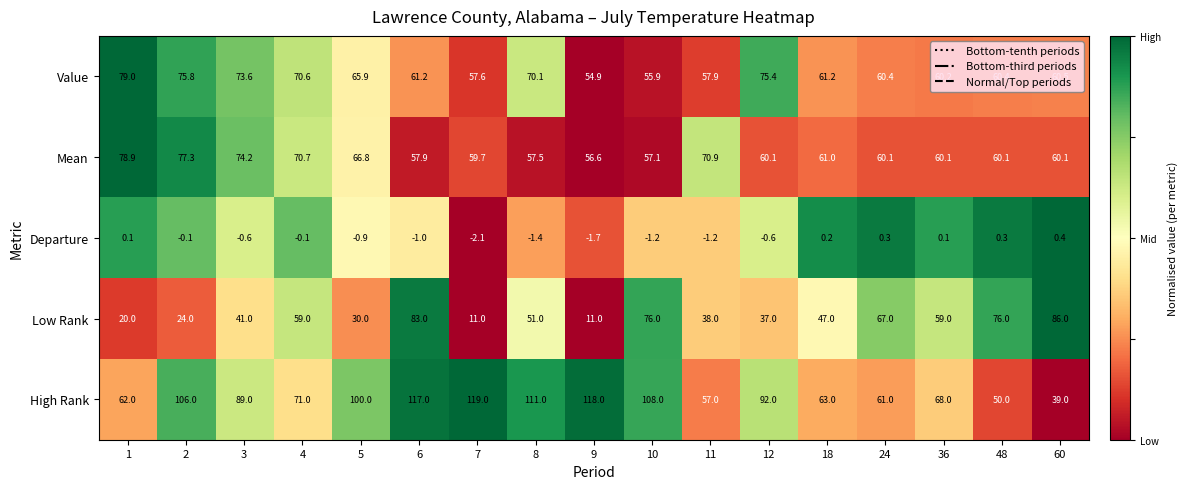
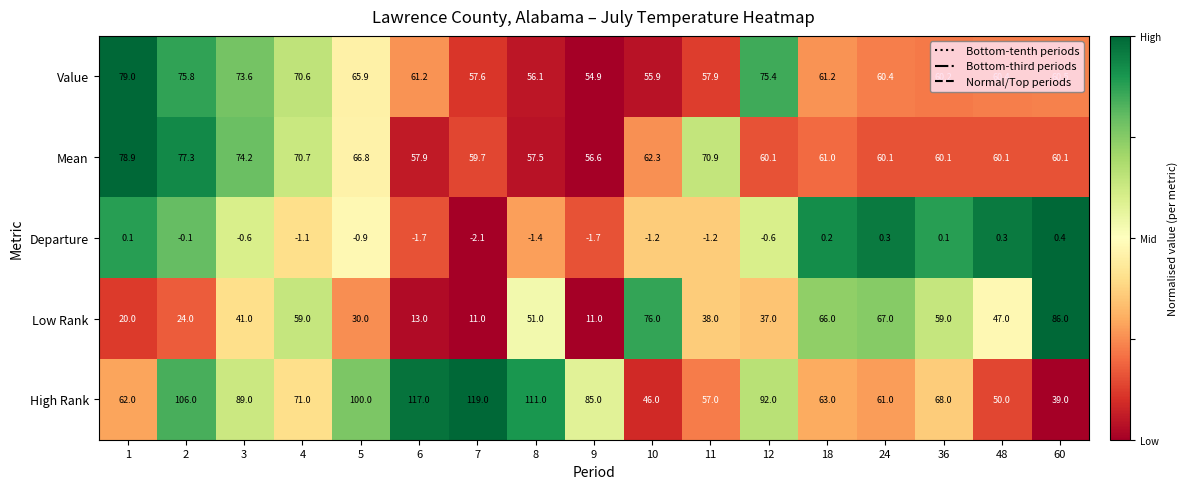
  {
    "Value": {
      "1": 79.0,
      "2": 75.8,
      "3": 73.6,
      "4": 70.6,
      "5": 65.9,
      "6": 61.2,
      "7": 57.6,
-     "8": 70.1,
+     "8": 56.1,
      "9": 54.9,
      "10": 55.9,
      "11": 57.9,
      "12": 75.4,
      "18": 61.2,
      "24": 60.4
    },
    "Mean": {
      "1": 78.9,
      "2": 77.3,
      "3": 74.2,
      "4": 70.7,
      "5": 66.8,
      "6": 57.9,
      "7": 59.7,
      "8": 57.5,
      "9": 56.6,
-     "10": 57.1,
+     "10": 62.3,
      "11": 70.9,
      "12": 60.1,
      "18": 61.0,
      "24": 60.1,
      "36": 60.1,
      "48": 60.1,
      "60": 60.1
    },
    "Departure": {
      "1": 0.1,
      "2": -0.1,
      "3": -0.6,
-     "4": -0.1,
+     "4": -1.1,
      "5": -0.9,
-     "6": -1.0,
+     "6": -1.7,
      "7": -2.1,
      "8": -1.4,
      "9": -1.7,
      "10": -1.2,
      "11": -1.2,
      "12": -0.6,
      "18": 0.2,
      "24": 0.3,
      "36": 0.1,
      "48": 0.3,
      "60": 0.4
    },
    "Low Rank": {
      "1": 20.0,
      "2": 24.0,
      "3": 41.0,
      "4": 59.0,
      "5": 30.0,
-     "6": 83.0,
+     "6": 13.0,
      "7": 11.0,
      "8": 51.0,
      "9": 11.0,
      "10": 76.0,
      "11": 38.0,
      "12": 37.0,
-     "18": 47.0,
+     "18": 66.0,
      "24": 67.0,
      "36": 59.0,
-     "48": 76.0,
+     "48": 47.0,
      "60": 86.0
    },
    "High Rank": {
      "1": 62.0,
      "2": 106.0,
      "3": 89.0,
      "4": 71.0,
      "5": 100.0,
      "6": 117.0,
      "7": 119.0,
      "8": 111.0,
-     "9": 118.0,
-     "10": 108.0,
+     "9": 85.0,
+     "10": 46.0,
      "11": 57.0,
      "12": 92.0,
      "18": 63.0,
      "24": 61.0,
      "36": 68.0,
      "48": 50.0,
      "60": 39.0
    }
  }
